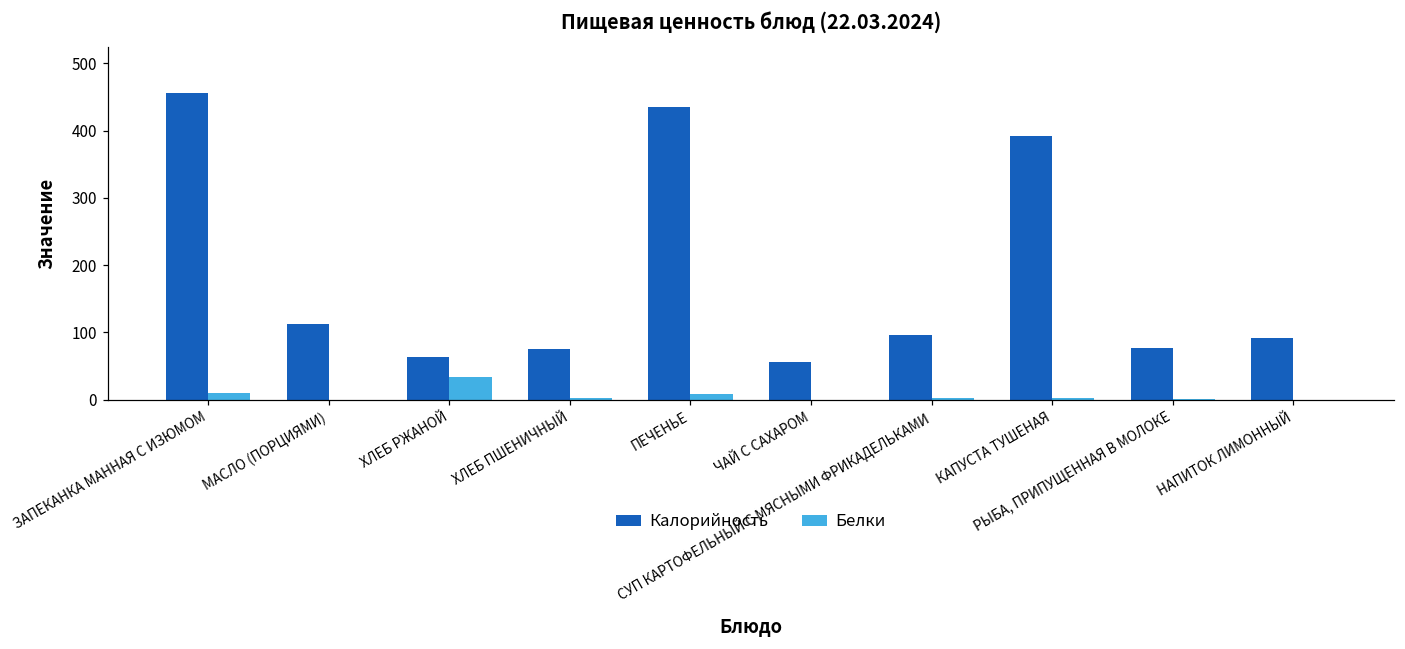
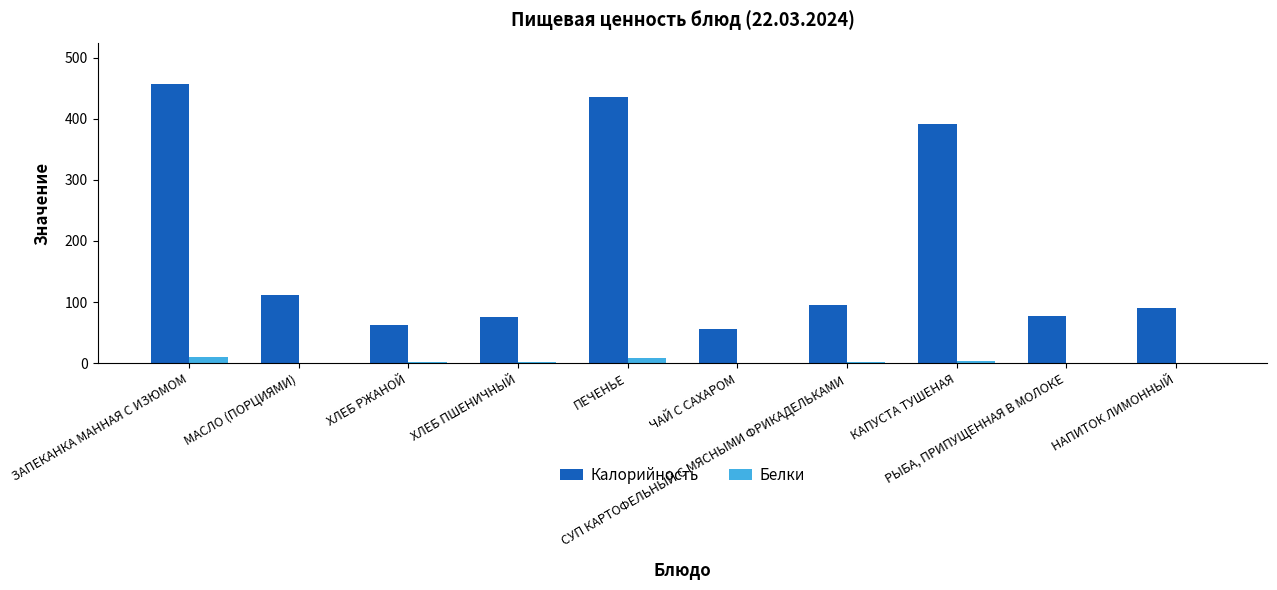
  {
    "Калорийность": {
      "ЗАПЕКАНКА МАННАЯ С ИЗЮМОМ": 460,
      "МАСЛО (ПОРЦИЯМИ)": 110,
      "ХЛЕБ РЖАНОЙ": 60,
      "ХЛЕБ ПШЕНИЧНЫЙ": 80,
      "ПЕЧЕНЬЕ": 440,
      "ЧАЙ С САХАРОМ": 60,
      "СУП КАРТОФЕЛЬНЫЙ С МЯСНЫМИ ФРИКАДЕЛЬКАМИ": 100,
      "КАПУСТА ТУШЕНАЯ": 390,
      "РЫБА, ПРИПУЩЕННАЯ В МОЛОКЕ": 80,
      "НАПИТОК ЛИМОННЫЙ": 90
    },
    "Белки": {
      "ЗАПЕКАНКА МАННАЯ С ИЗЮМОМ": 10,
      "МАСЛО (ПОРЦИЯМИ)": 0,
-     "ХЛЕБ РЖАНОЙ": 30,
+     "ХЛЕБ РЖАНОЙ": 0,
      "ПЕЧЕНЬЕ": 10,
      "ЧАЙ С САХАРОМ": 0,
      "НАПИТОК ЛИМОННЫЙ": 0
    }
  }
